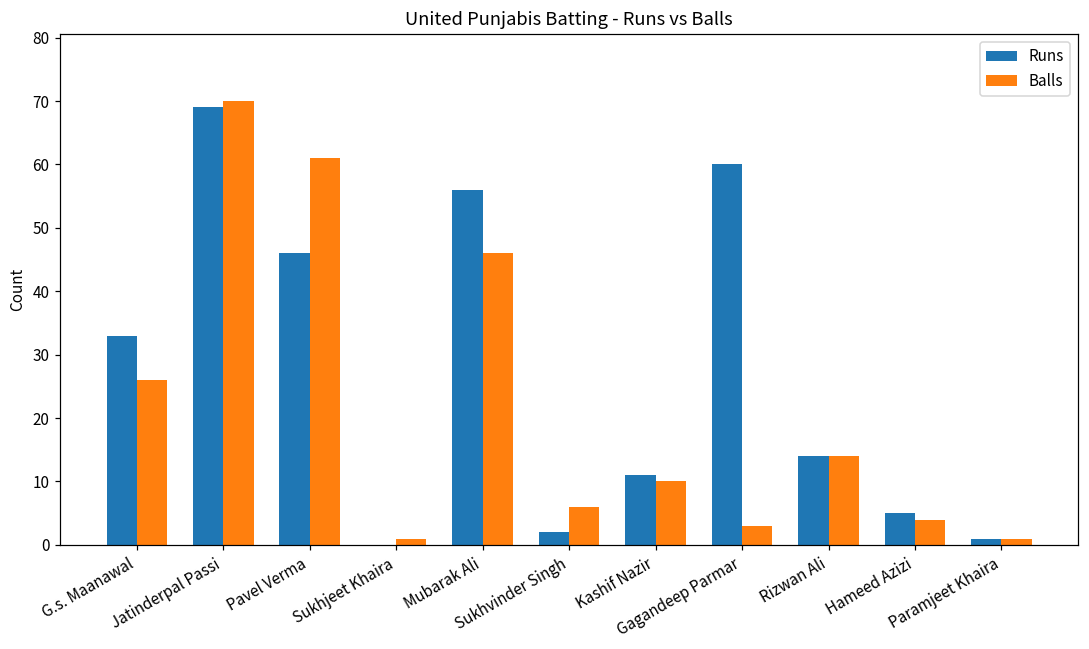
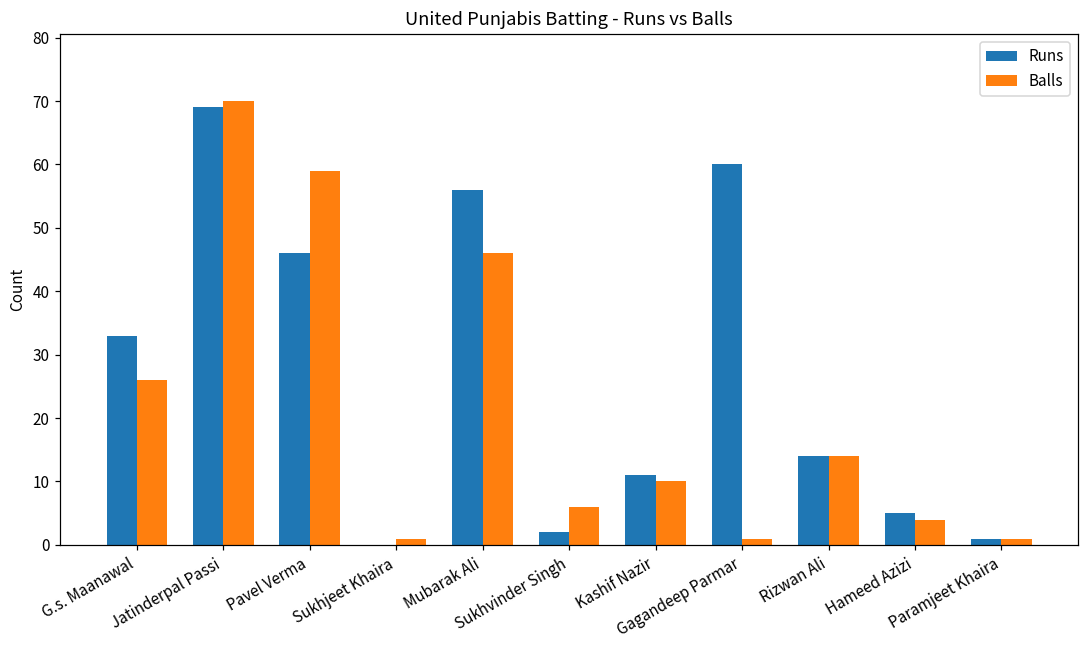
  {
    "Runs": {
      "G.s. Maanawal": 33,
      "Jatinderpal Passi": 69,
      "Pavel Verma": 46,
      "Sukhjeet Khaira": 0,
      "Mubarak Ali": 56,
      "Sukhvinder Singh": 2,
      "Kashif Nazir": 11,
      "Gagandeep Parmar": 60,
      "Rizwan Ali": 14,
      "Hameed Azizi": 5,
      "Paramjeet Khaira": 1
    },
    "Balls": {
      "G.s. Maanawal": 26,
      "Jatinderpal Passi": 70,
-     "Pavel Verma": 61,
+     "Pavel Verma": 59,
      "Sukhjeet Khaira": 1,
      "Mubarak Ali": 46,
      "Sukhvinder Singh": 6,
      "Kashif Nazir": 10,
-     "Gagandeep Parmar": 3,
+     "Gagandeep Parmar": 1,
      "Rizwan Ali": 14,
      "Hameed Azizi": 4,
      "Paramjeet Khaira": 1
    }
  }
